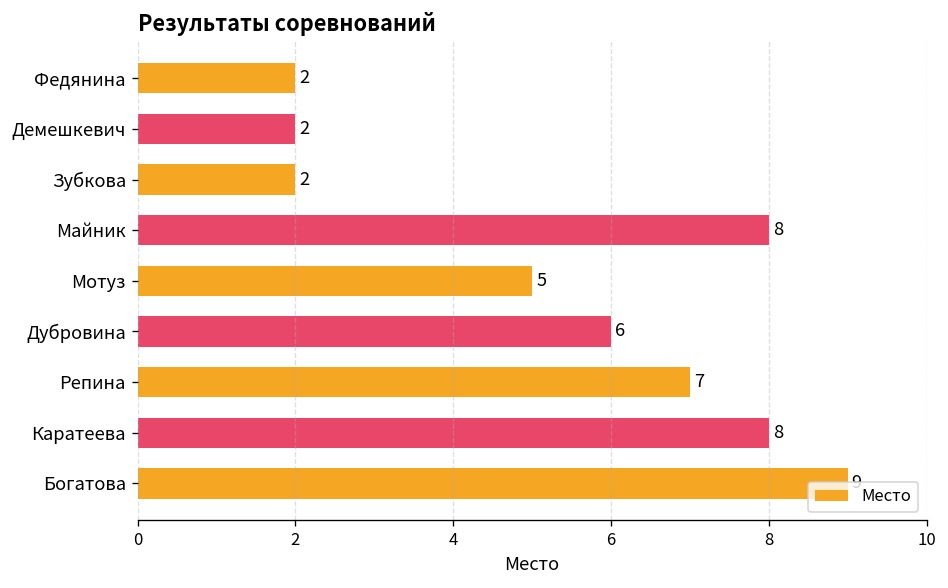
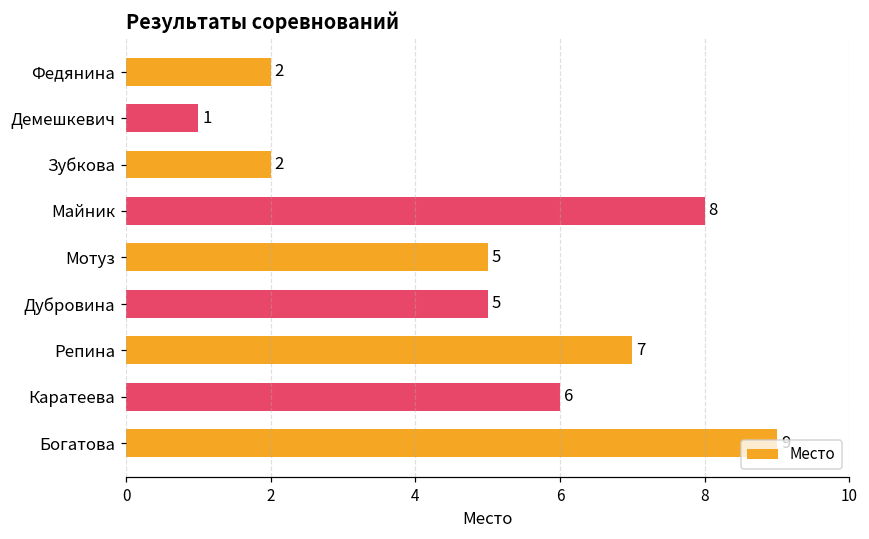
  {
    "Федянина": 2,
-   "Демешкевич": 2,
+   "Демешкевич": 1,
    "Зубкова": 2,
    "Майник": 8,
    "Мотуз": 5,
-   "Дубровина": 6,
+   "Дубровина": 5,
    "Репина": 7,
-   "Каратеева": 8
+   "Каратеева": 6
  }
